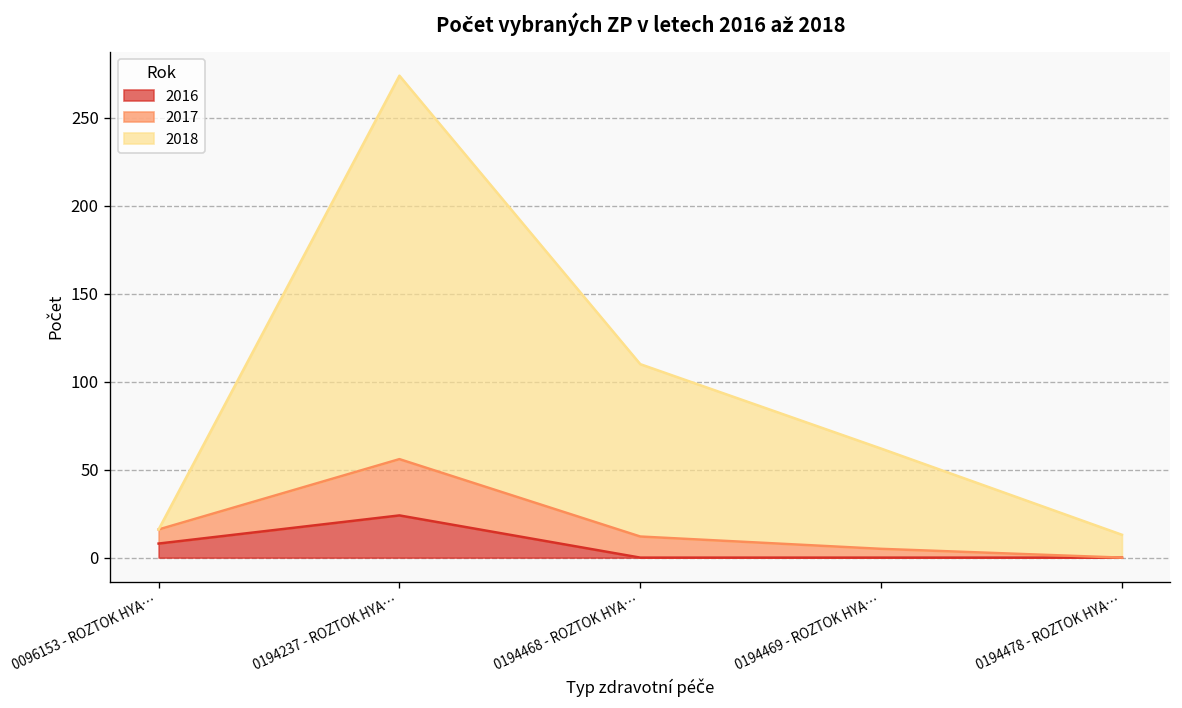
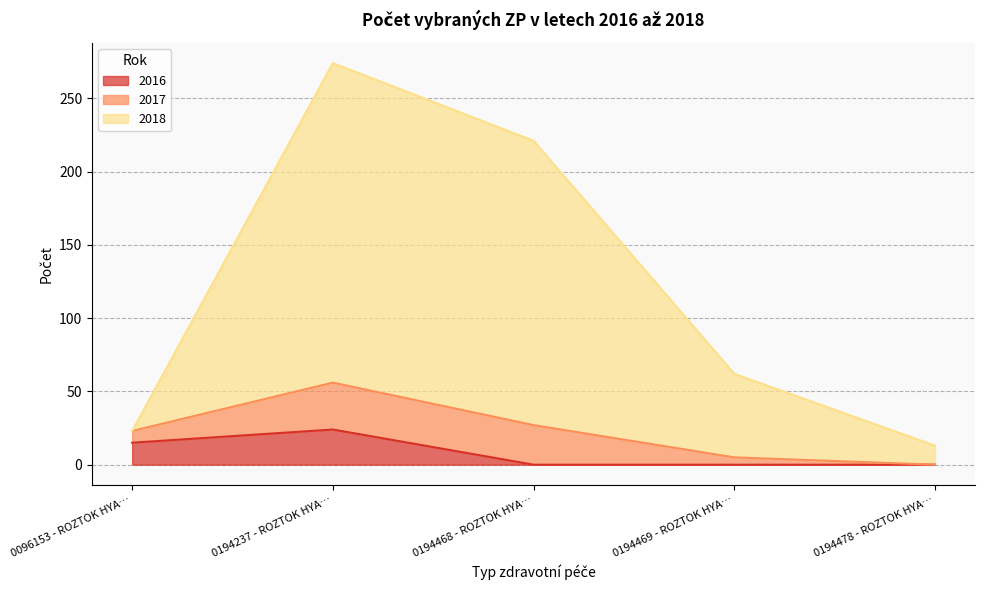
  {
    "2016": {
-     "0096153 - ROZTOK HYA…": 8,
+     "0096153 - ROZTOK HYA…": 15,
      "0194237 - ROZTOK HYA…": 24,
      "0194468 - ROZTOK HYA…": 0,
      "0194469 - ROZTOK HYA…": 0
    },
    "2017": {
      "0194237 - ROZTOK HYA…": 32,
-     "0194468 - ROZTOK HYA…": 12,
+     "0194468 - ROZTOK HYA…": 27,
      "0194469 - ROZTOK HYA…": 5
    },
    "2018": {
      "0194237 - ROZTOK HYA…": 218,
-     "0194468 - ROZTOK HYA…": 98,
+     "0194468 - ROZTOK HYA…": 194,
      "0194469 - ROZTOK HYA…": 57,
      "0194478 - ROZTOK HYA…": 13
    }
  }
